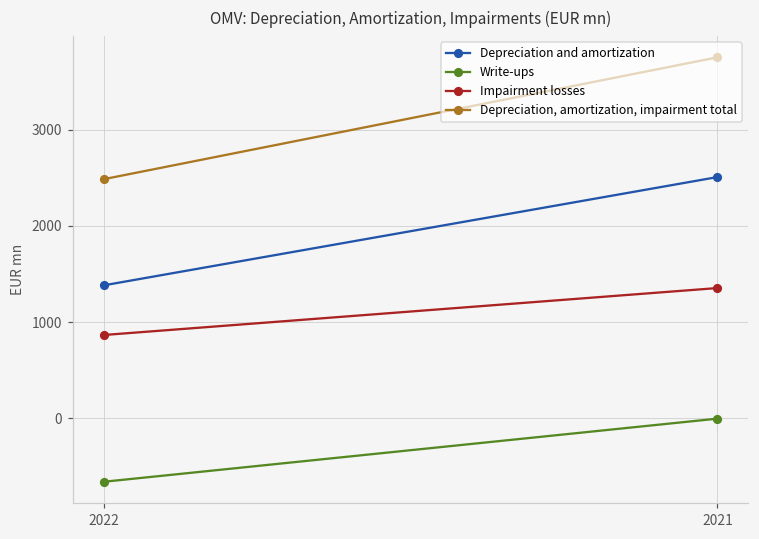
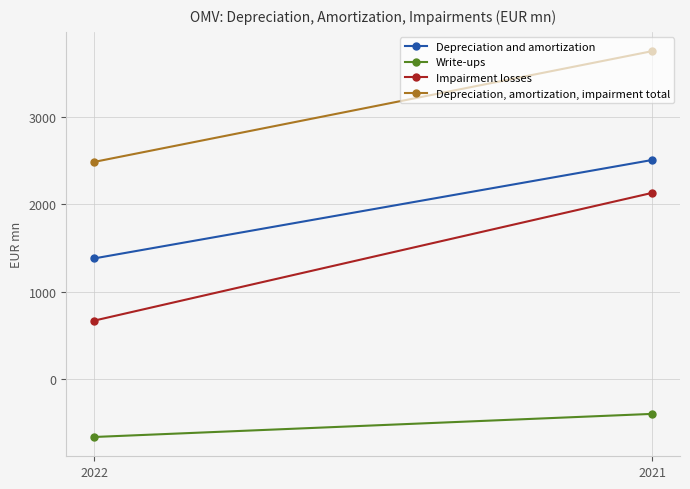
  {
    "Depreciation and amortization": {
      "2022": 1400,
      "2021": 2500
    },
    "Write-ups": {
      "2022": -700,
-     "2021": 0
+     "2021": -400
    },
    "Impairment losses": {
-     "2022": 900,
-     "2021": 1400
+     "2022": 700,
+     "2021": 2100
    },
    "Depreciation, amortization, impairment total": {
      "2022": 2500
    }
  }
